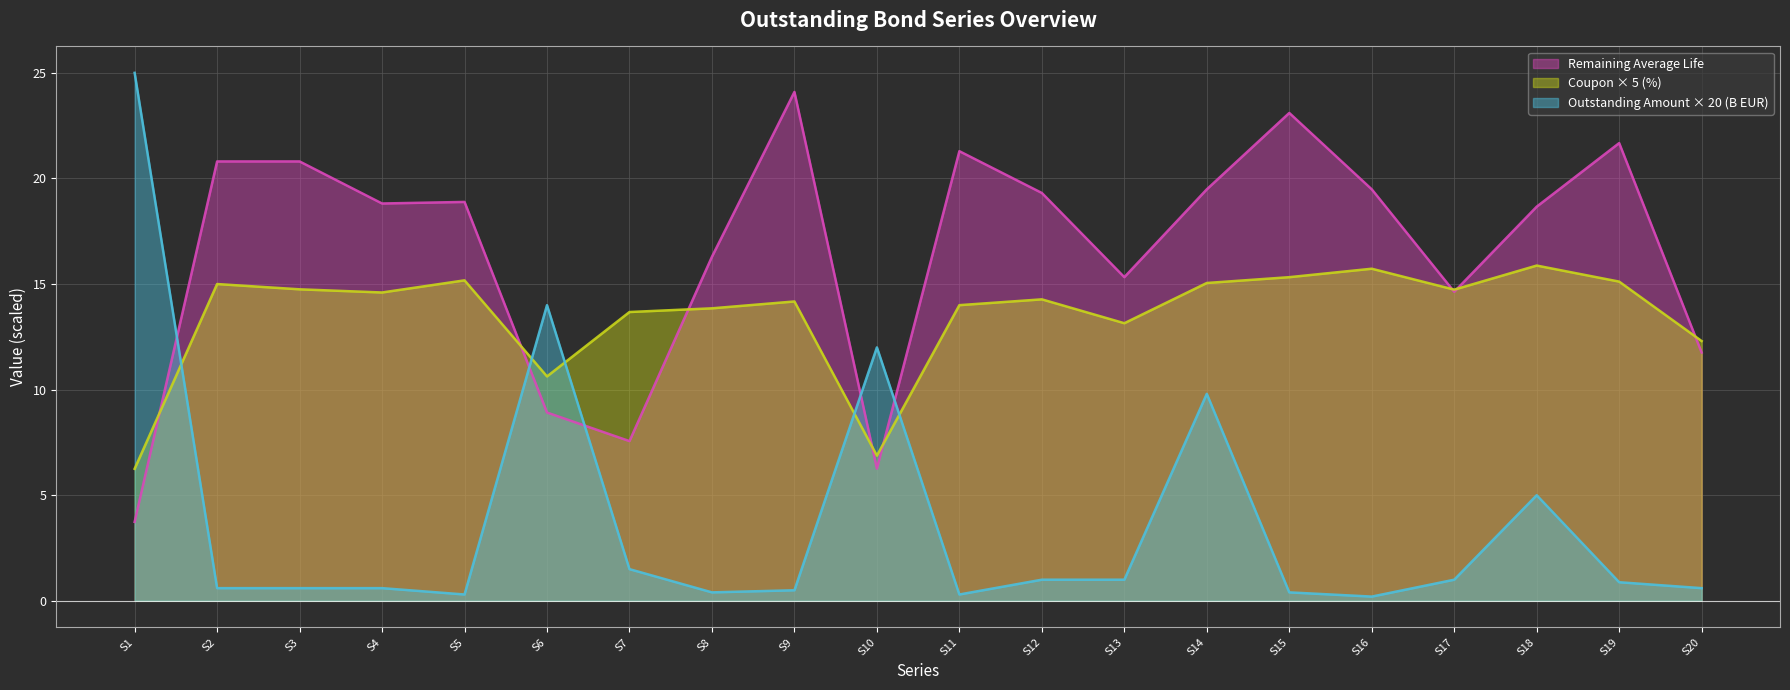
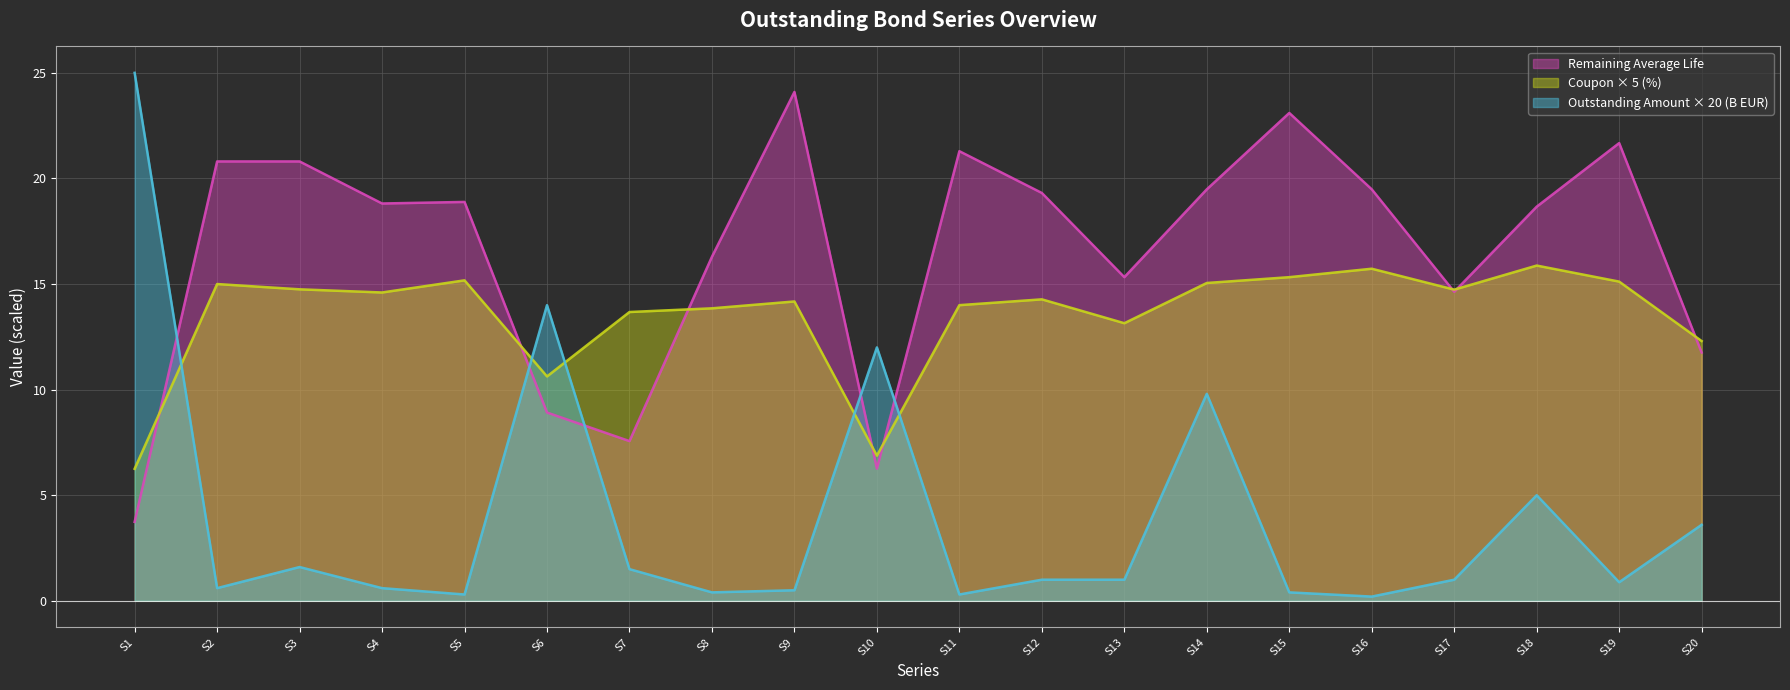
  {
    "Remaining Average Life": {
      "S1": 3.7,
      "S2": 20.8,
      "S3": 20.8,
      "S4": 18.8,
      "S5": 18.9,
      "S6": 8.9,
      "S7": 7.6,
      "S8": 16.3,
      "S9": 24.1,
      "S10": 6.3,
      "S11": 21.3,
      "S12": 19.3,
      "S13": 15.3,
      "S14": 19.5,
      "S15": 23.1,
      "S16": 19.5,
      "S18": 18.7,
      "S19": 21.7,
      "S20": 11.8
    },
    "Coupon × 5 (%)": {
      "S1": 6.3,
      "S2": 15.0,
      "S3": 14.8,
      "S4": 14.6,
      "S5": 15.2,
      "S6": 10.6,
      "S7": 13.7,
      "S8": 13.9,
      "S9": 14.2,
      "S10": 6.9,
      "S11": 14.0,
      "S12": 14.3,
      "S13": 13.1,
      "S14": 15.0,
      "S15": 15.3,
      "S16": 15.7,
      "S18": 15.9,
      "S19": 15.1,
      "S20": 12.3
    },
    "Outstanding Amount × 20 (B EUR)": {
      "S1": 25.0,
      "S2": 0.6,
-     "S3": 0.6,
+     "S3": 1.6,
      "S4": 0.6,
      "S5": 0.3,
      "S6": 14.0,
      "S7": 1.5,
      "S8": 0.4,
      "S9": 0.5,
      "S10": 12.0,
      "S11": 0.3,
      "S12": 1.0,
      "S13": 1.0,
      "S14": 9.8,
      "S15": 0.4,
      "S16": 0.2,
      "S17": 1.0,
      "S18": 5.0,
      "S19": 0.9,
-     "S20": 0.6
+     "S20": 3.6
    }
  }
